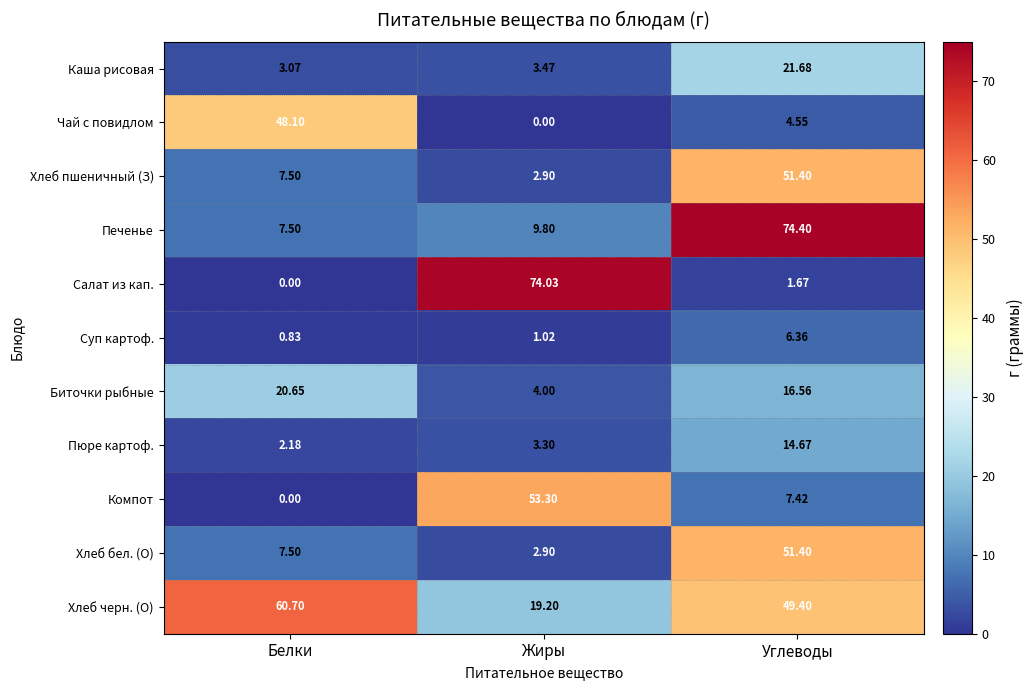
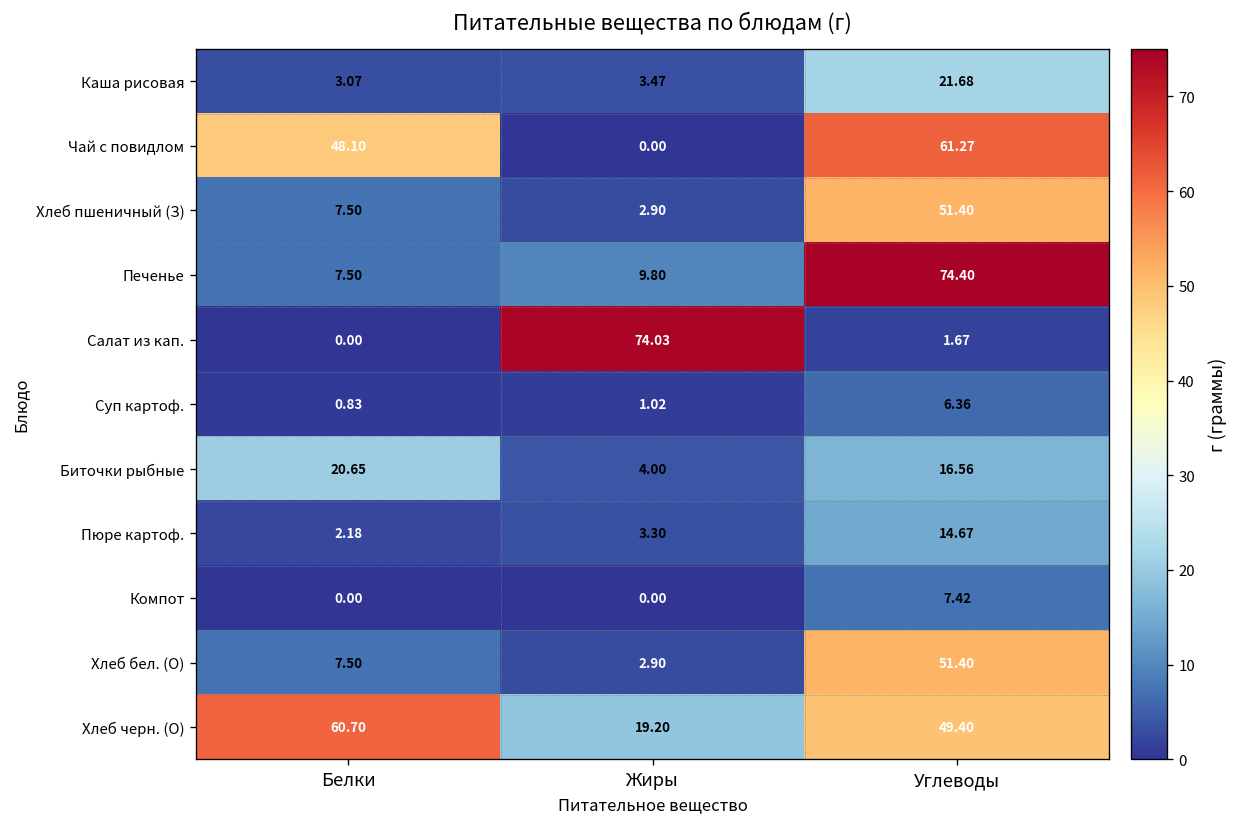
  {
    "Каша рисовая": {
      "Белки": 3.07,
      "Жиры": 3.47,
      "Углеводы": 21.68
    },
    "Чай с повидлом": {
      "Белки": 48.10,
      "Жиры": 0.00,
-     "Углеводы": 4.55
+     "Углеводы": 61.27
    },
    "Хлеб пшеничный (З)": {
      "Белки": 7.50,
      "Жиры": 2.90,
      "Углеводы": 51.40
    },
    "Печенье": {
      "Белки": 7.50,
      "Жиры": 9.80,
      "Углеводы": 74.40
    },
    "Салат из кап.": {
      "Белки": 0.00,
      "Жиры": 74.03,
      "Углеводы": 1.67
    },
    "Суп картоф.": {
      "Белки": 0.83,
      "Жиры": 1.02,
      "Углеводы": 6.36
    },
    "Биточки рыбные": {
      "Белки": 20.65,
      "Жиры": 4.00,
      "Углеводы": 16.56
    },
    "Пюре картоф.": {
      "Белки": 2.18,
      "Жиры": 3.30,
      "Углеводы": 14.67
    },
    "Компот": {
      "Белки": 0.00,
-     "Жиры": 53.30,
+     "Жиры": 0.00,
      "Углеводы": 7.42
    },
    "Хлеб бел. (О)": {
      "Белки": 7.50,
      "Жиры": 2.90,
      "Углеводы": 51.40
    },
    "Хлеб черн. (О)": {
      "Белки": 60.70,
      "Жиры": 19.20,
      "Углеводы": 49.40
    }
  }
